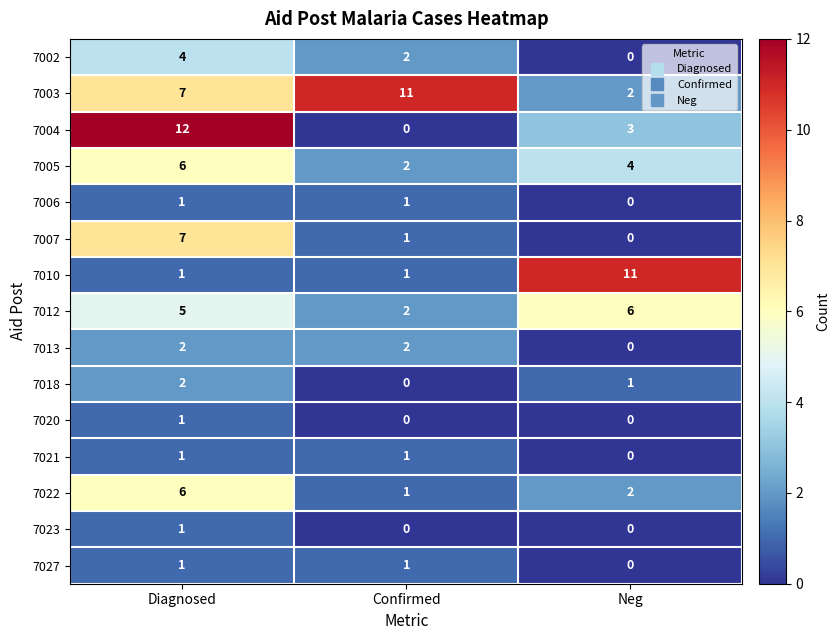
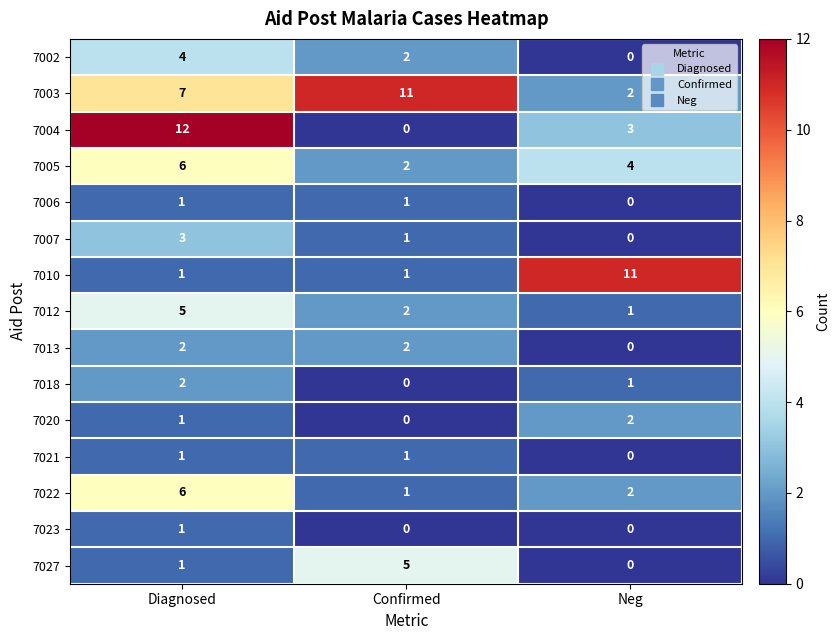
  {
    "7002": {
      "Diagnosed": 4,
      "Confirmed": 2,
      "Neg": 0
    },
    "7003": {
      "Diagnosed": 7,
      "Confirmed": 11,
      "Neg": 2
    },
    "7004": {
      "Diagnosed": 12,
      "Confirmed": 0,
      "Neg": 3
    },
    "7005": {
      "Diagnosed": 6,
      "Confirmed": 2,
      "Neg": 4
    },
    "7006": {
      "Diagnosed": 1,
      "Confirmed": 1,
      "Neg": 0
    },
    "7007": {
-     "Diagnosed": 7,
+     "Diagnosed": 3,
      "Confirmed": 1,
      "Neg": 0
    },
    "7010": {
      "Diagnosed": 1,
      "Confirmed": 1,
      "Neg": 11
    },
    "7012": {
      "Diagnosed": 5,
      "Confirmed": 2,
-     "Neg": 6
+     "Neg": 1
    },
    "7013": {
      "Diagnosed": 2,
      "Confirmed": 2,
      "Neg": 0
    },
    "7018": {
      "Diagnosed": 2,
      "Confirmed": 0,
      "Neg": 1
    },
    "7020": {
      "Diagnosed": 1,
      "Confirmed": 0,
-     "Neg": 0
+     "Neg": 2
    },
    "7021": {
      "Diagnosed": 1,
      "Confirmed": 1,
      "Neg": 0
    },
    "7022": {
      "Diagnosed": 6,
      "Confirmed": 1,
      "Neg": 2
    },
    "7023": {
      "Diagnosed": 1,
      "Confirmed": 0,
      "Neg": 0
    },
    "7027": {
      "Diagnosed": 1,
-     "Confirmed": 1,
+     "Confirmed": 5,
      "Neg": 0
    }
  }
